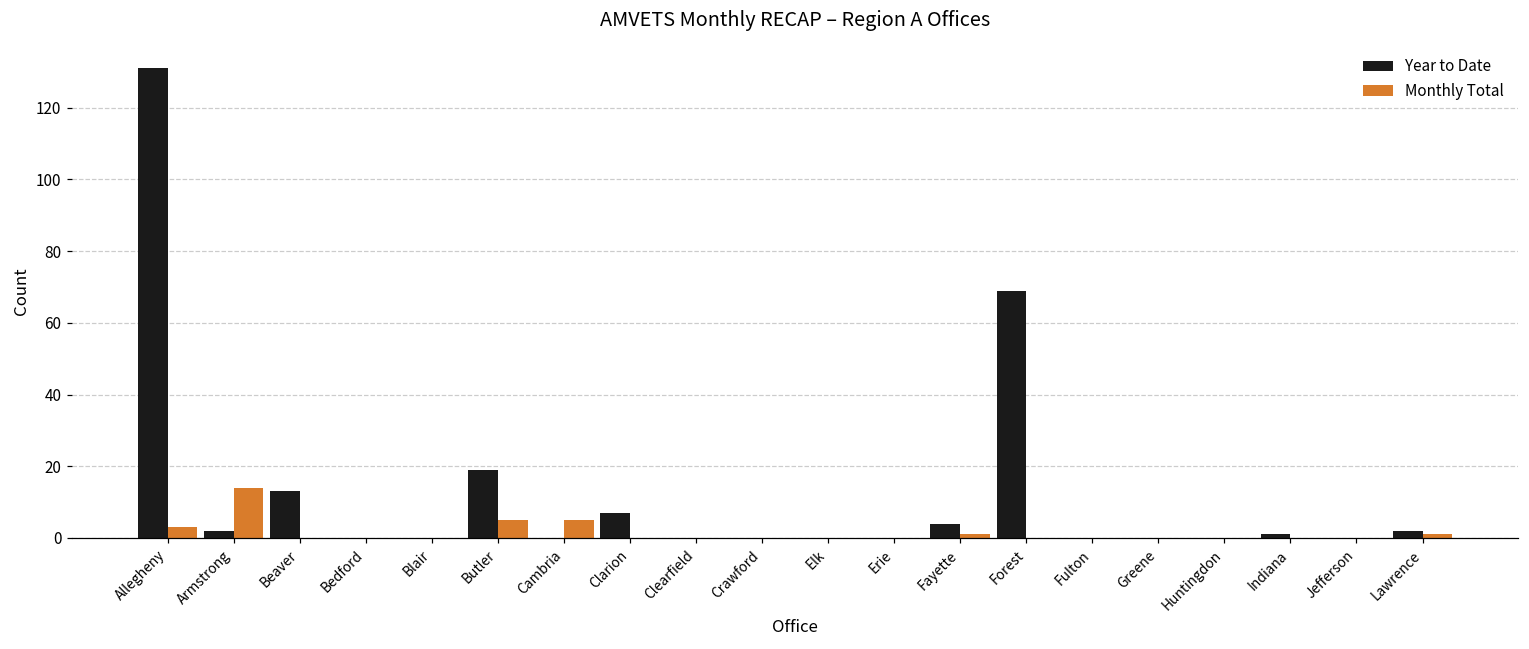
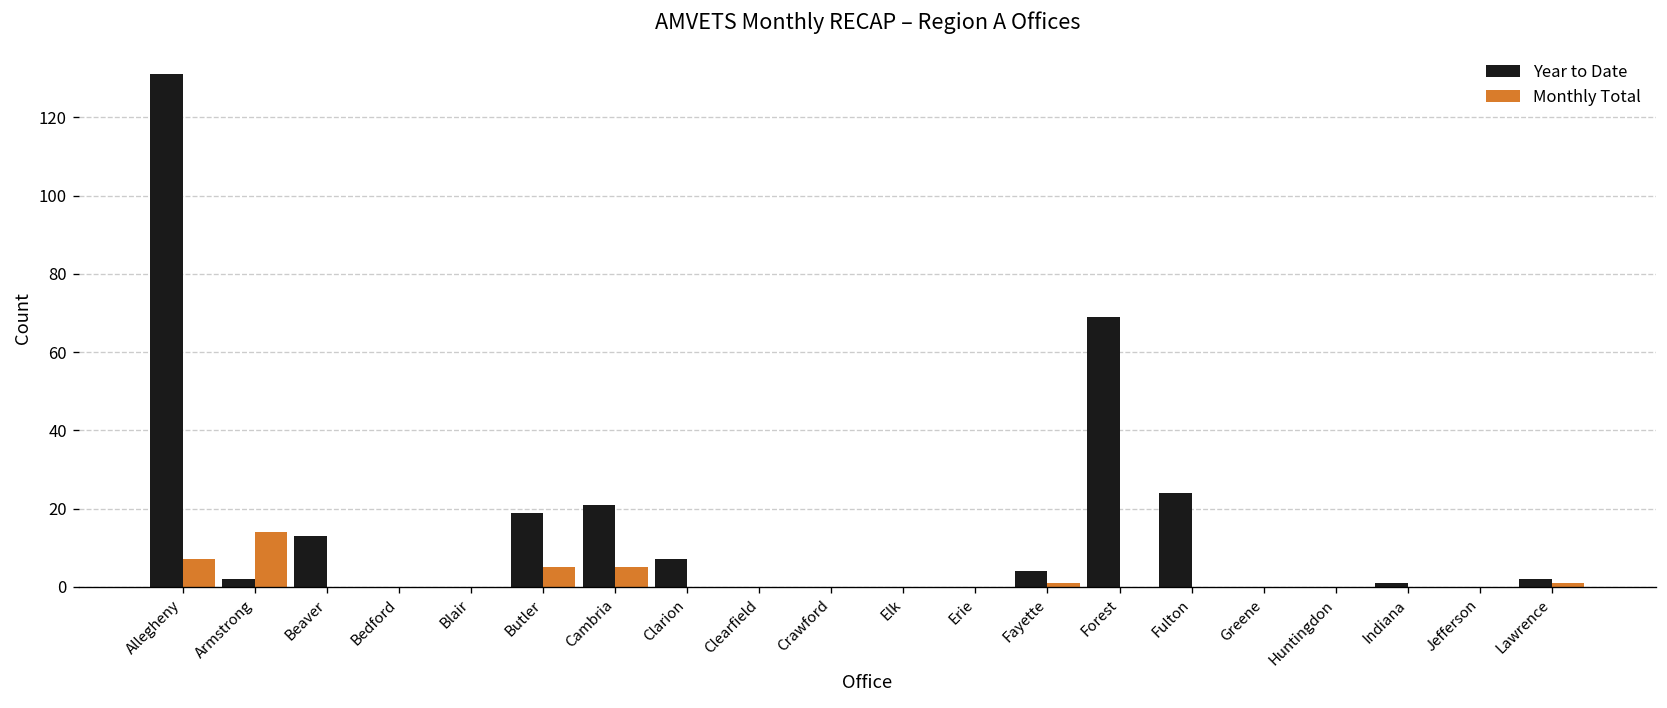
  {
    "Year to Date": {
      "Allegheny": 131,
      "Armstrong": 2,
      "Beaver": 13,
      "Bedford": 0,
      "Blair": 0,
      "Butler": 19,
-     "Cambria": 0,
+     "Cambria": 21,
      "Clarion": 7,
      "Clearfield": 0,
      "Crawford": 0,
      "Elk": 0,
      "Erie": 0,
      "Fayette": 4,
      "Forest": 69,
-     "Fulton": 0,
+     "Fulton": 24,
      "Greene": 0,
      "Huntingdon": 0,
      "Indiana": 1,
      "Jefferson": 0,
      "Lawrence": 2
    },
    "Monthly Total": {
-     "Allegheny": 3,
+     "Allegheny": 7,
      "Armstrong": 14,
      "Beaver": 0,
      "Bedford": 0,
      "Blair": 0,
      "Butler": 5,
      "Cambria": 5,
      "Clarion": 0,
      "Clearfield": 0,
      "Crawford": 0,
      "Elk": 0,
      "Erie": 0,
      "Fayette": 1,
      "Forest": 0,
      "Fulton": 0,
      "Greene": 0,
      "Huntingdon": 0,
      "Indiana": 0,
      "Jefferson": 0,
      "Lawrence": 1
    }
  }
